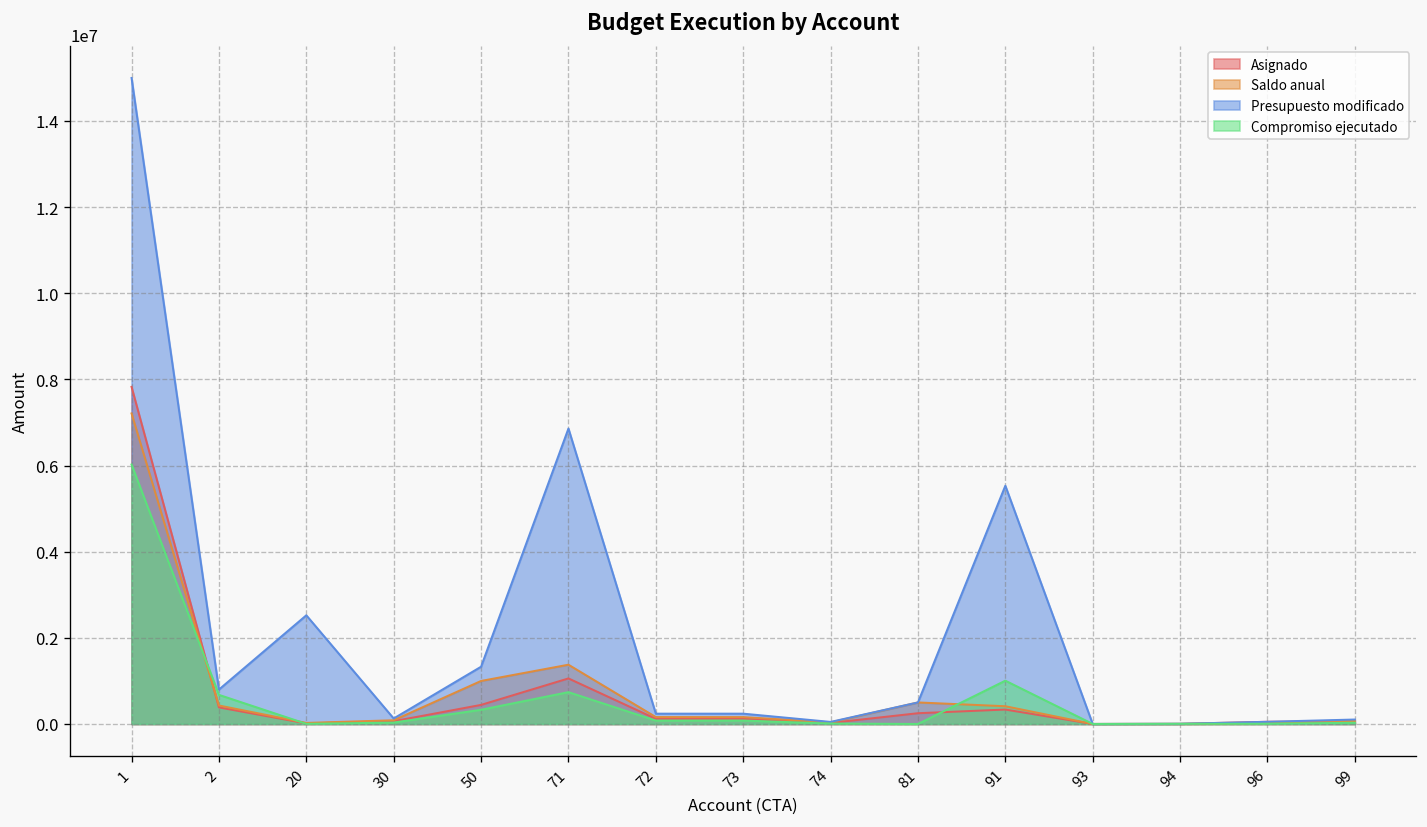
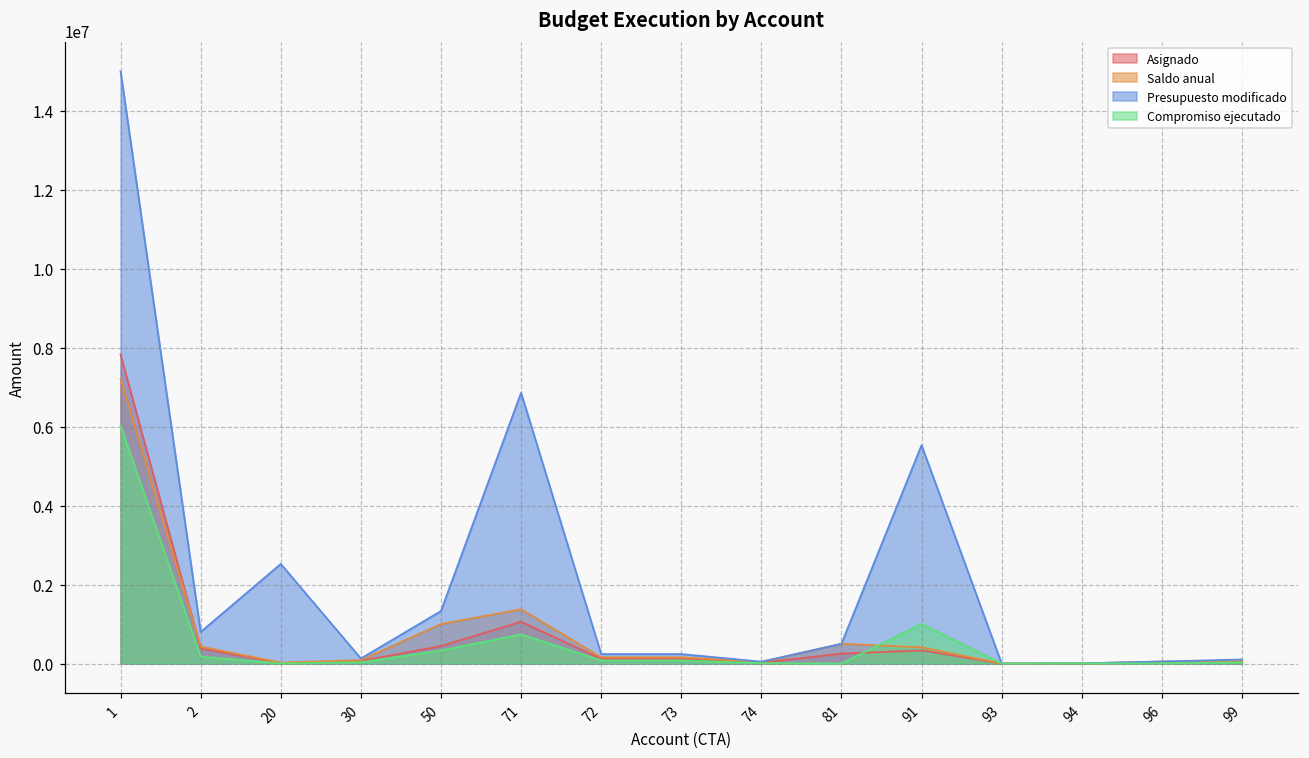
  {
    "Presupuesto modificado": {
      "1": 15000000,
      "2": 800000,
      "20": 2500000,
      "50": 1300000,
      "71": 6900000,
      "72": 200000,
      "73": 200000,
      "91": 5500000
    },
    "Compromiso ejecutado": {
      "1": 6000000,
-     "2": 700000,
+     "2": 200000,
      "50": 300000,
      "71": 700000,
      "81": 0,
      "91": 1000000
    }
  }
